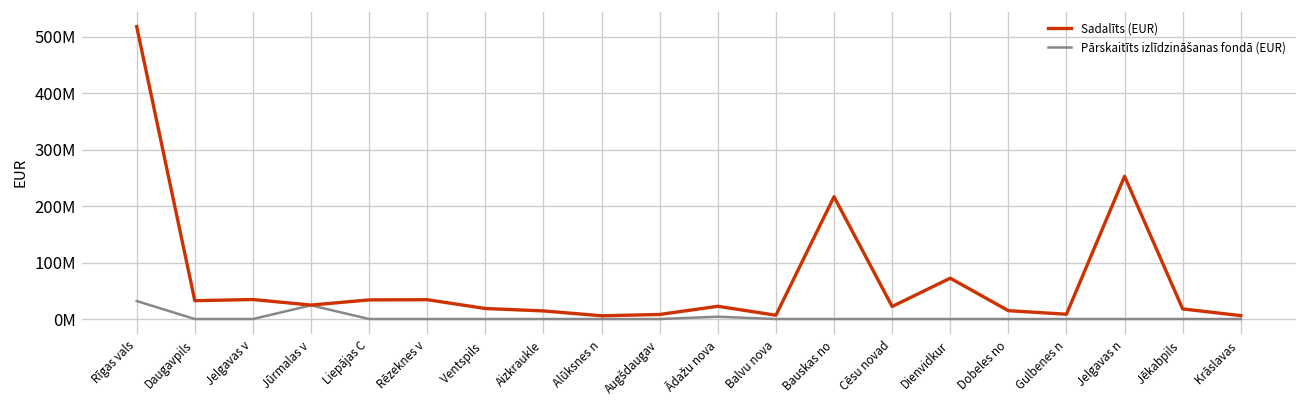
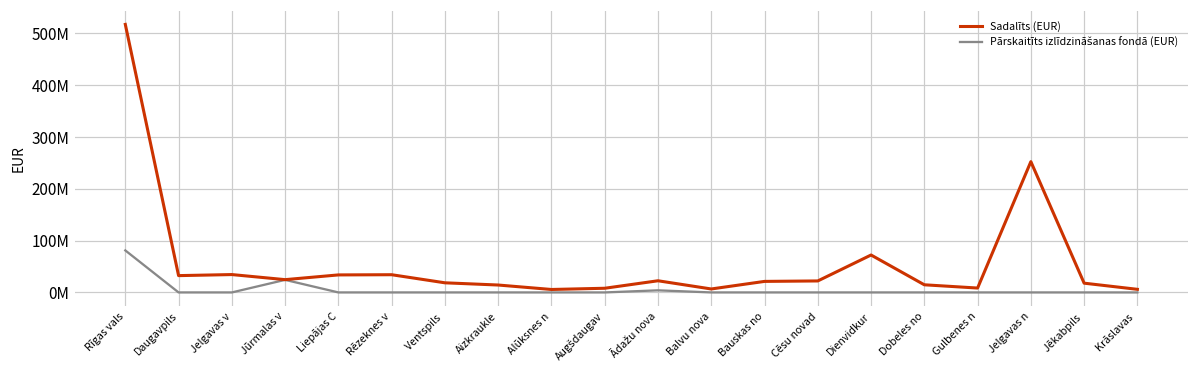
  {
    "Sadalīts (EUR)": {
      "Rīgas vals": 520000000,
      "Daugavpils": 30000000,
      "Jelgavas v": 30000000,
      "Liepājas C": 30000000,
      "Rēzeknes v": 30000000,
      "Ventspils": 20000000,
      "Aizkraukle": 10000000,
      "Alūksnes n": 10000000,
      "Augšdaugav": 10000000,
      "Ādažu nova": 20000000,
      "Balvu nova": 10000000,
-     "Bauskas no": 220000000,
+     "Bauskas no": 20000000,
      "Cēsu novad": 20000000,
      "Dienvidkur": 70000000,
      "Dobeles no": 10000000,
      "Gulbenes n": 10000000,
      "Jelgavas n": 250000000,
      "Jēkabpils": 20000000,
      "Krāslavas": 10000000
    },
    "Pārskaitīts izlīdzināšanas fondā (EUR)": {
-     "Rīgas vals": 30000000,
+     "Rīgas vals": 80000000,
      "Daugavpils": 0,
      "Jelgavas v": 0,
      "Liepājas C": 0,
      "Rēzeknes v": 0,
      "Ventspils": 0,
      "Aizkraukle": 0,
      "Alūksnes n": 0,
      "Augšdaugav": 0,
      "Ādažu nova": 0,
      "Balvu nova": 0,
      "Bauskas no": 0,
      "Cēsu novad": 0,
      "Dienvidkur": 0,
      "Dobeles no": 0,
      "Gulbenes n": 0,
      "Jelgavas n": 0,
      "Jēkabpils": 0,
      "Krāslavas": 0
    }
  }
